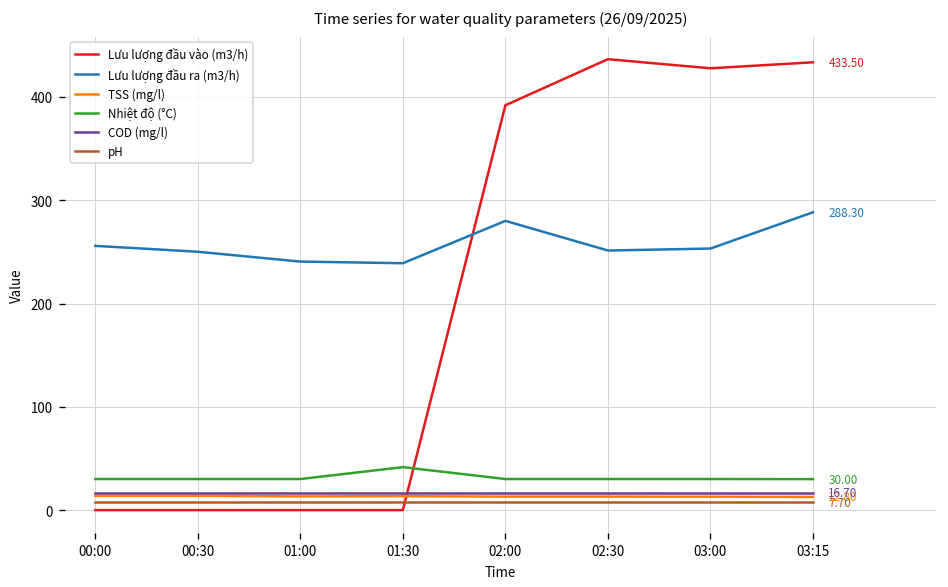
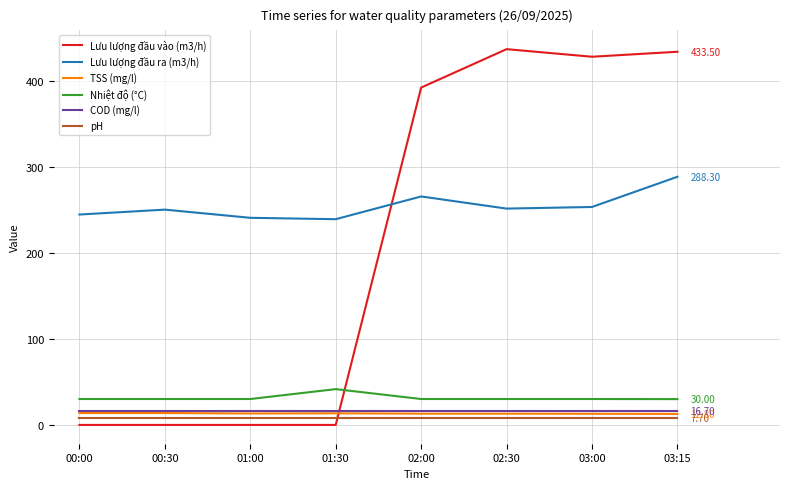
  {
    "Lưu lượng đầu vào (m3/h)": {
      "03:15": 433.50
    },
    "Lưu lượng đầu ra (m3/h)": {
-     "00:00": 260,
+     "00:00": 240,
      "00:30": 250,
      "01:00": 240,
      "01:30": 240,
-     "02:00": 280,
+     "02:00": 270,
      "02:30": 250,
      "03:00": 250
    },
    "TSS (mg/l)": {
      "01:00": 10,
      "01:30": 10,
      "02:00": 10,
      "02:30": 10,
      "03:00": 10
    },
    "Nhiệt độ (°C)": {
      "03:15": 30.00
    },
    "COD (mg/l)": {
      "01:00": 20,
      "01:30": 20,
      "02:00": 20,
      "02:30": 20,
      "03:00": 20
    },
    "pH": {
      "00:00": 10,
      "00:30": 10,
      "01:00": 10,
      "01:30": 10,
      "02:00": 10,
      "02:30": 10,
      "03:00": 10
    }
  }
